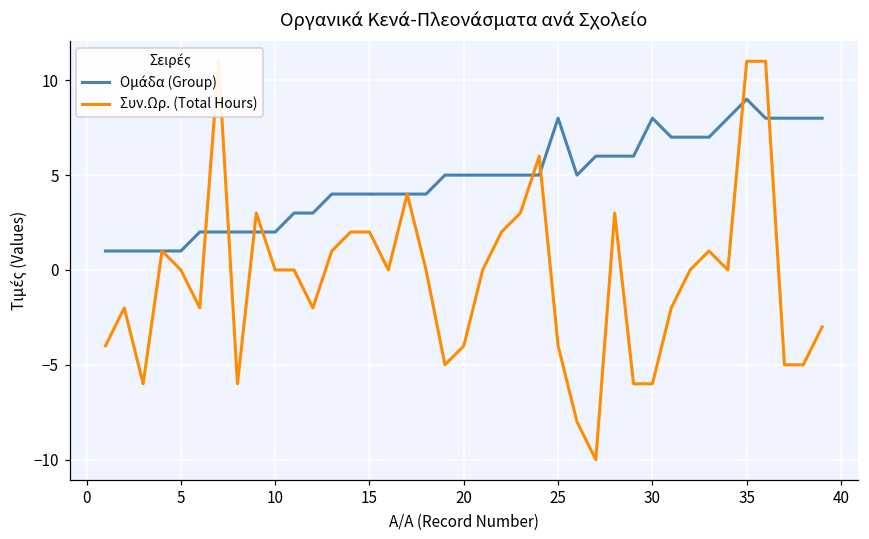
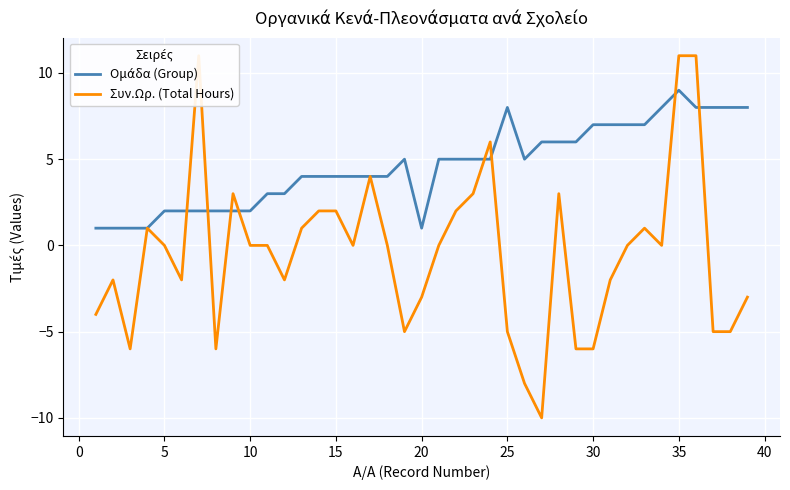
  {
    "Ομάδα (Group)": {
-     "5": 1,
+     "5": 2,
      "10": 2,
      "15": 4,
-     "20": 5,
+     "20": 1,
      "25": 8,
-     "30": 8,
+     "30": 7,
      "35": 9
    },
    "Συν.Ωρ. (Total Hours)": {
      "5": 0,
      "10": 0,
      "15": 2,
-     "20": -4,
-     "25": -4,
+     "20": -3,
+     "25": -5,
      "30": -6,
      "35": 11
    }
  }
